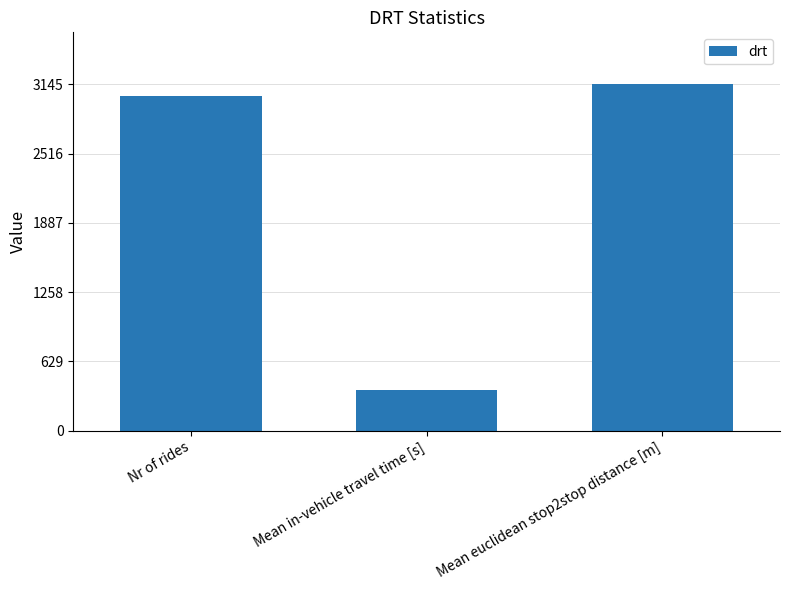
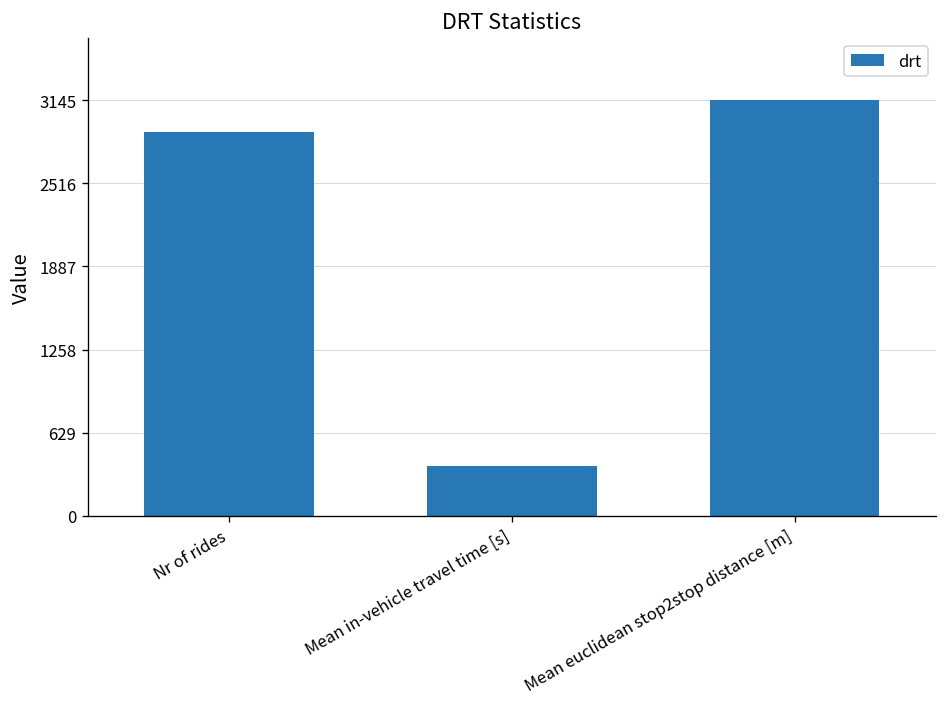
  {
-   "Nr of rides": 3040,
+   "Nr of rides": 2910,
    "Mean in-vehicle travel time [s]": 370,
    "Mean euclidean stop2stop distance [m]": 3150
  }
